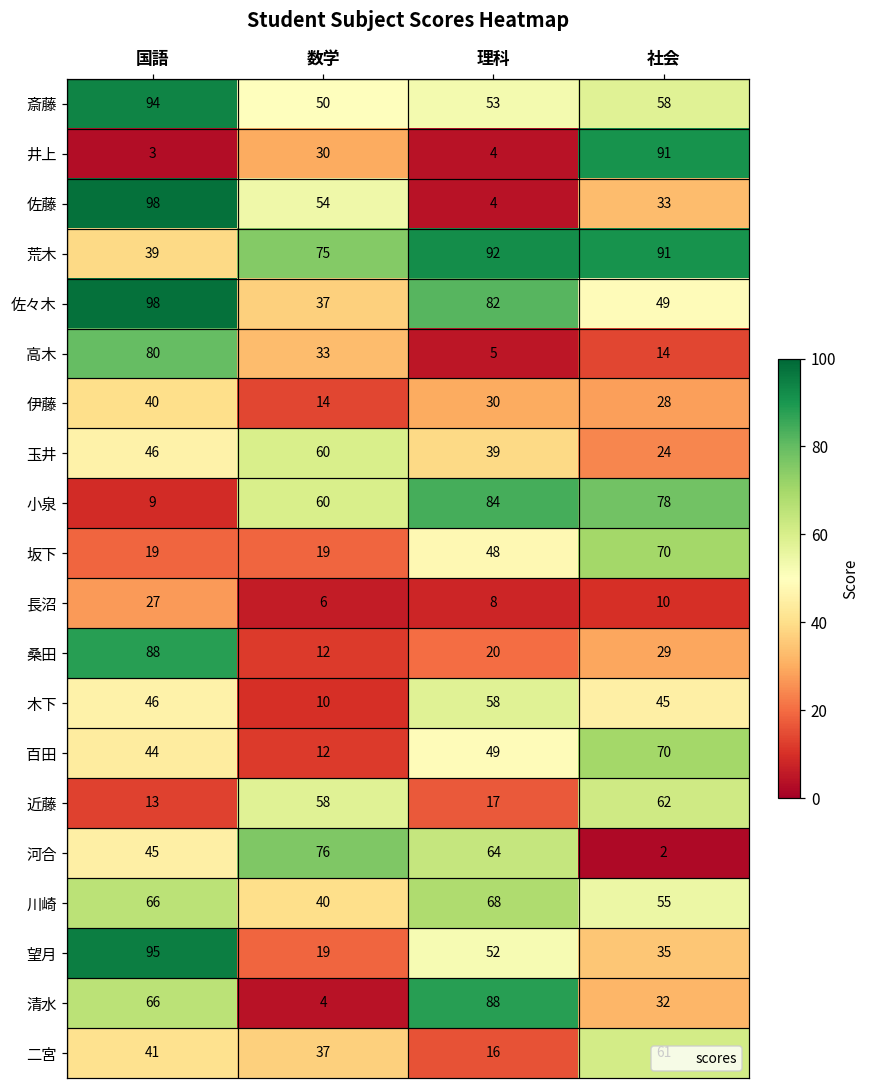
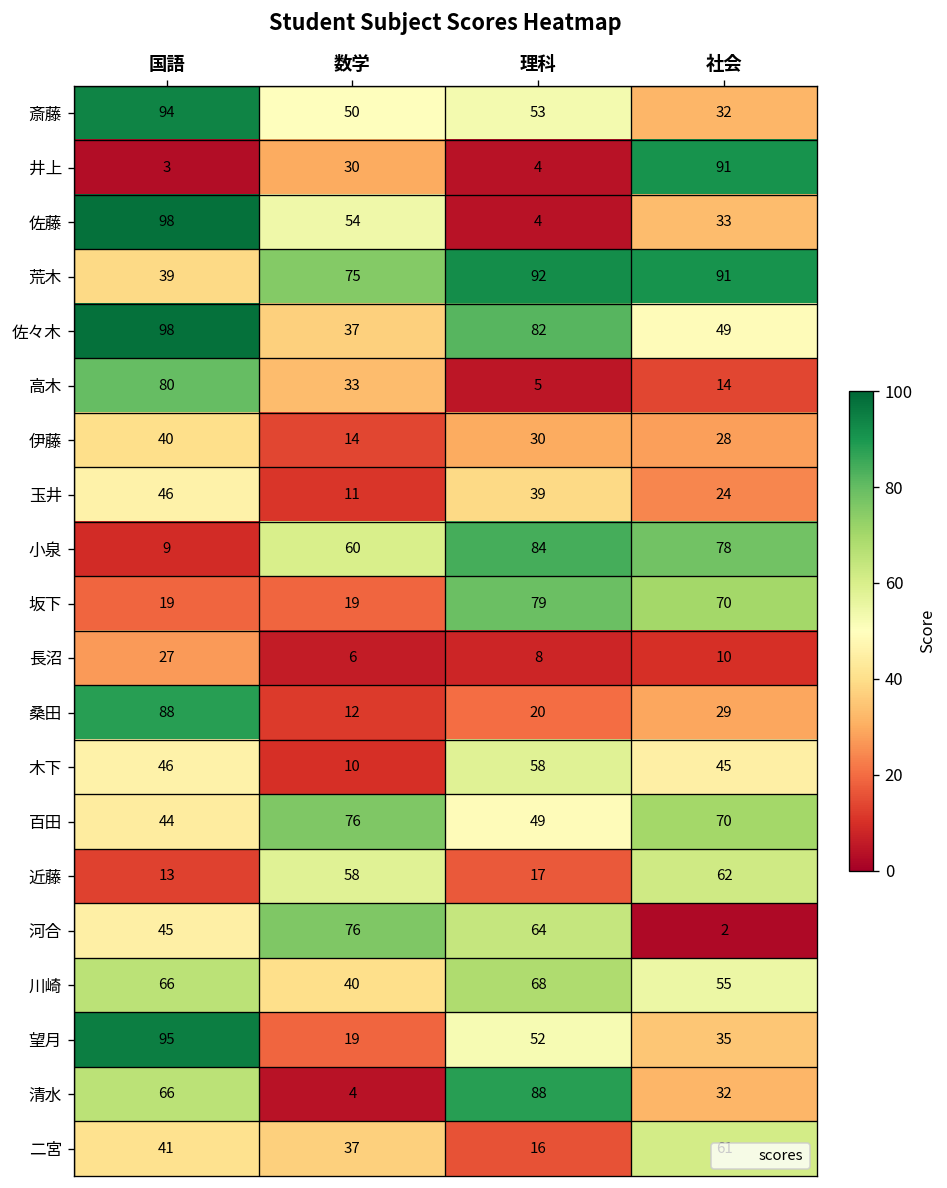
  {
    "斎藤": {
      "国語": 94,
      "数学": 50,
      "理科": 53,
-     "社会": 58
+     "社会": 32
    },
    "井上": {
      "国語": 3,
      "数学": 30,
      "理科": 4,
      "社会": 91
    },
    "佐藤": {
      "国語": 98,
      "数学": 54,
      "理科": 4,
      "社会": 33
    },
    "荒木": {
      "国語": 39,
      "数学": 75,
      "理科": 92,
      "社会": 91
    },
    "佐々木": {
      "国語": 98,
      "数学": 37,
      "理科": 82,
      "社会": 49
    },
    "高木": {
      "国語": 80,
      "数学": 33,
      "理科": 5,
      "社会": 14
    },
    "伊藤": {
      "国語": 40,
      "数学": 14,
      "理科": 30,
      "社会": 28
    },
    "玉井": {
      "国語": 46,
-     "数学": 60,
+     "数学": 11,
      "理科": 39,
      "社会": 24
    },
    "小泉": {
      "国語": 9,
      "数学": 60,
      "理科": 84,
      "社会": 78
    },
    "坂下": {
      "国語": 19,
      "数学": 19,
-     "理科": 48,
+     "理科": 79,
      "社会": 70
    },
    "長沼": {
      "国語": 27,
      "数学": 6,
      "理科": 8,
      "社会": 10
    },
    "桑田": {
      "国語": 88,
      "数学": 12,
      "理科": 20,
      "社会": 29
    },
    "木下": {
      "国語": 46,
      "数学": 10,
      "理科": 58,
      "社会": 45
    },
    "百田": {
      "国語": 44,
-     "数学": 12,
+     "数学": 76,
      "理科": 49,
      "社会": 70
    },
    "近藤": {
      "国語": 13,
      "数学": 58,
      "理科": 17,
      "社会": 62
    },
    "河合": {
      "国語": 45,
      "数学": 76,
      "理科": 64,
      "社会": 2
    },
    "川崎": {
      "国語": 66,
      "数学": 40,
      "理科": 68,
      "社会": 55
    },
    "望月": {
      "国語": 95,
      "数学": 19,
      "理科": 52,
      "社会": 35
    },
    "清水": {
      "国語": 66,
      "数学": 4,
      "理科": 88,
      "社会": 32
    },
    "二宮": {
      "国語": 41,
      "数学": 37,
      "理科": 16
    }
  }
